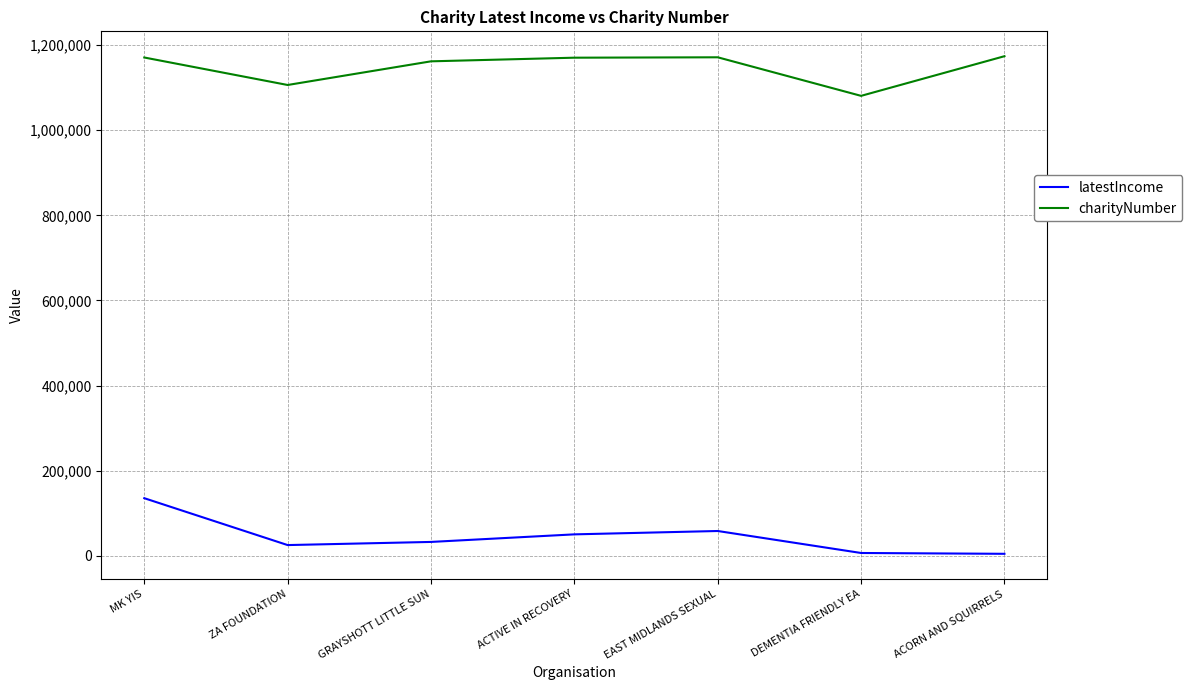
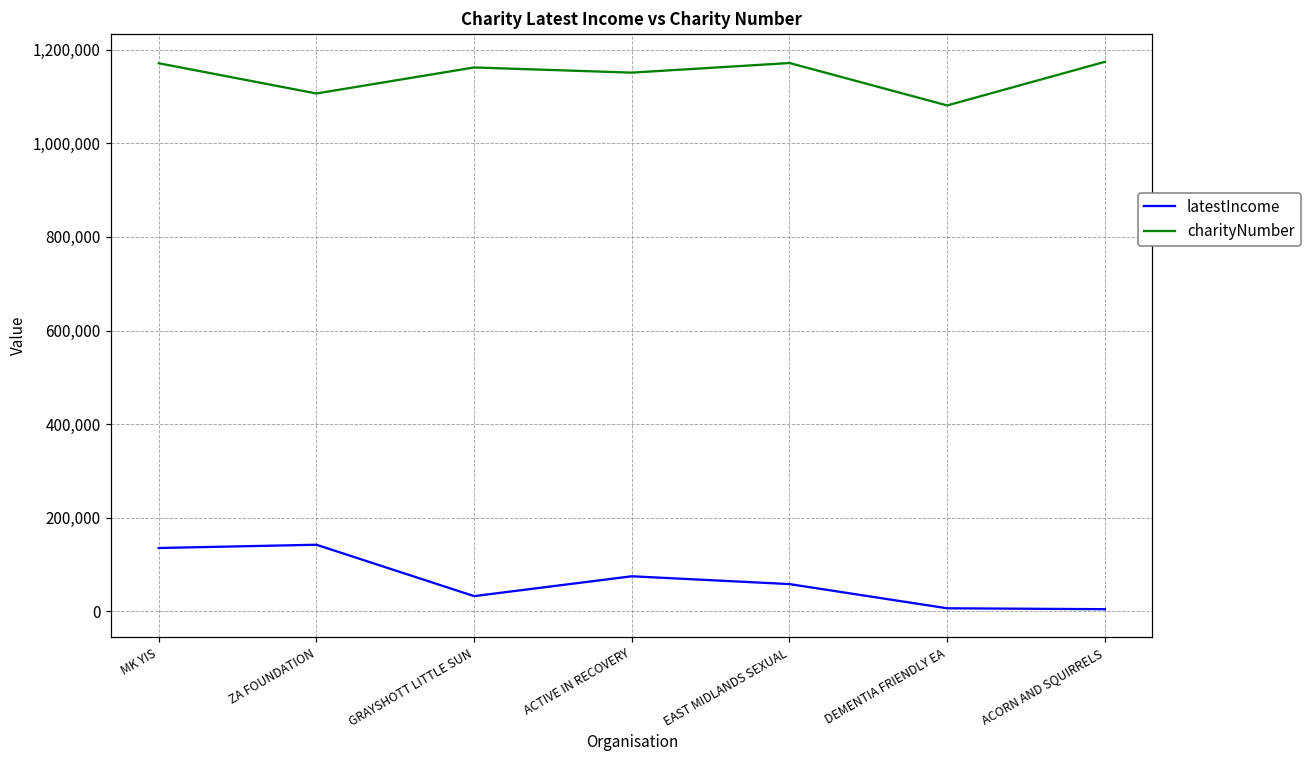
  {
    "latestIncome": {
      "MK YIS": "140,000",
-     "ZA FOUNDATION": "30,000",
+     "ZA FOUNDATION": "140,000",
      "GRAYSHOTT LITTLE SUN": "30,000",
-     "ACTIVE IN RECOVERY": "50,000",
+     "ACTIVE IN RECOVERY": "70,000",
      "EAST MIDLANDS SEXUAL": "60,000",
      "DEMENTIA FRIENDLY EA": "10,000",
      "ACORN AND SQUIRRELS": "0"
    },
    "charityNumber": {
      "MK YIS": "1,170,000",
      "ZA FOUNDATION": "1,110,000",
      "GRAYSHOTT LITTLE SUN": "1,160,000",
-     "ACTIVE IN RECOVERY": "1,170,000",
+     "ACTIVE IN RECOVERY": "1,150,000",
      "EAST MIDLANDS SEXUAL": "1,170,000",
      "DEMENTIA FRIENDLY EA": "1,080,000",
      "ACORN AND SQUIRRELS": "1,170,000"
    }
  }
